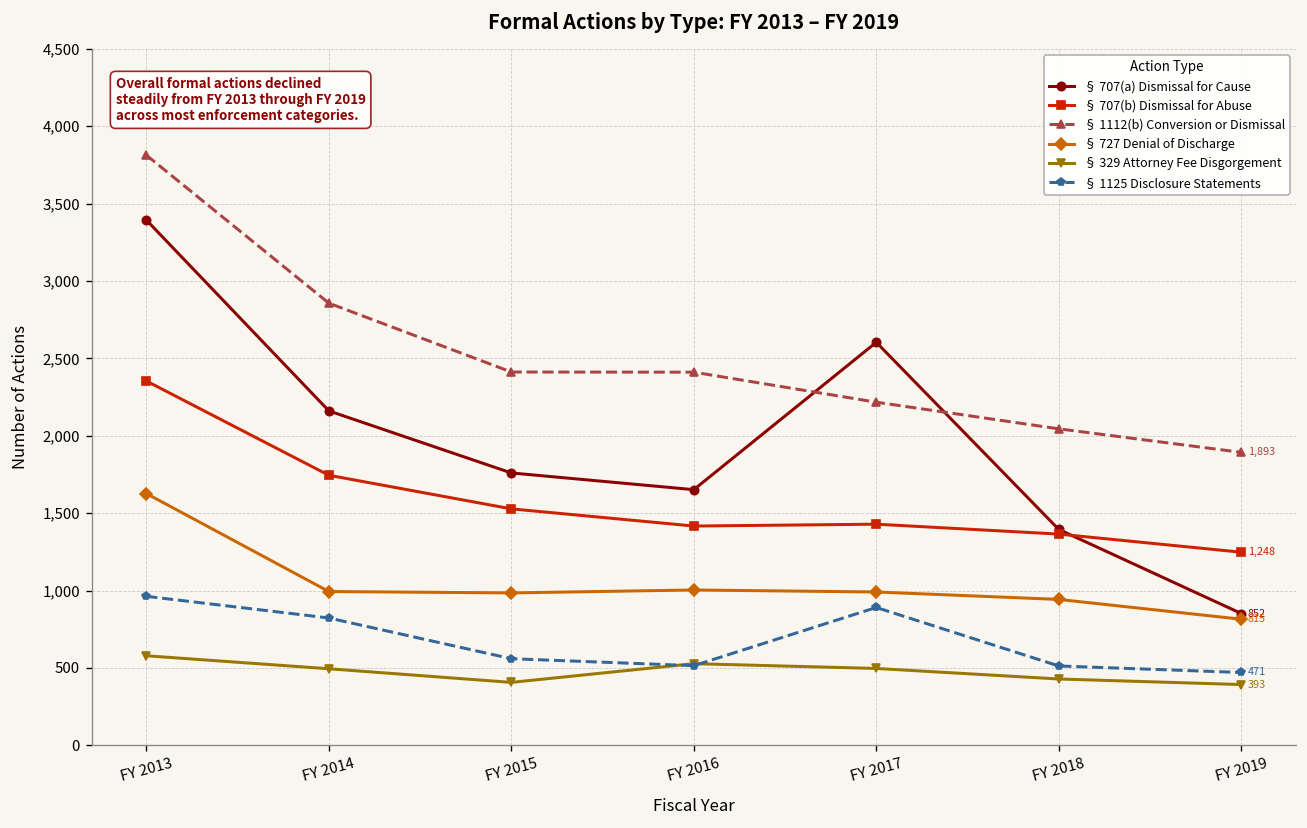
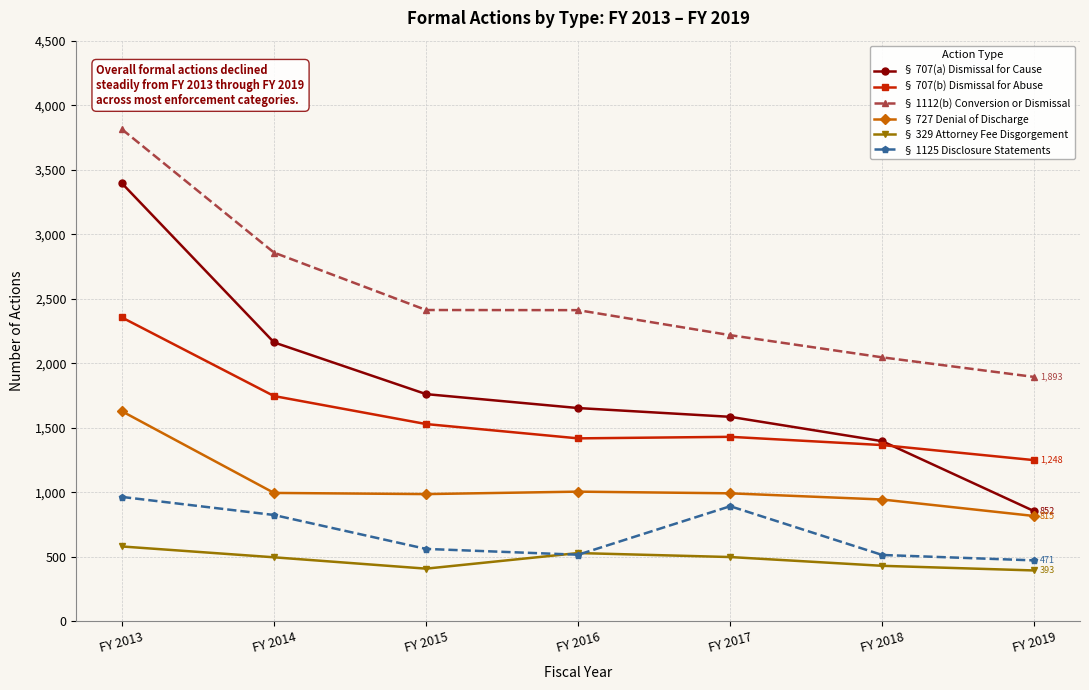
  {
    "§ 707(a) Dismissal for Cause": {
      "FY 2013": "3,390",
      "FY 2014": "2,160",
      "FY 2015": "1,760",
      "FY 2016": "1,650",
-     "FY 2017": "2,600",
+     "FY 2017": "1,580",
      "FY 2018": "1,400"
    },
    "§ 707(b) Dismissal for Abuse": {
      "FY 2019": "1,248"
    },
    "§ 1112(b) Conversion or Dismissal": {
      "FY 2019": "1,893"
    },
    "§ 1125 Disclosure Statements": {
      "FY 2019": "471"
    }
  }
